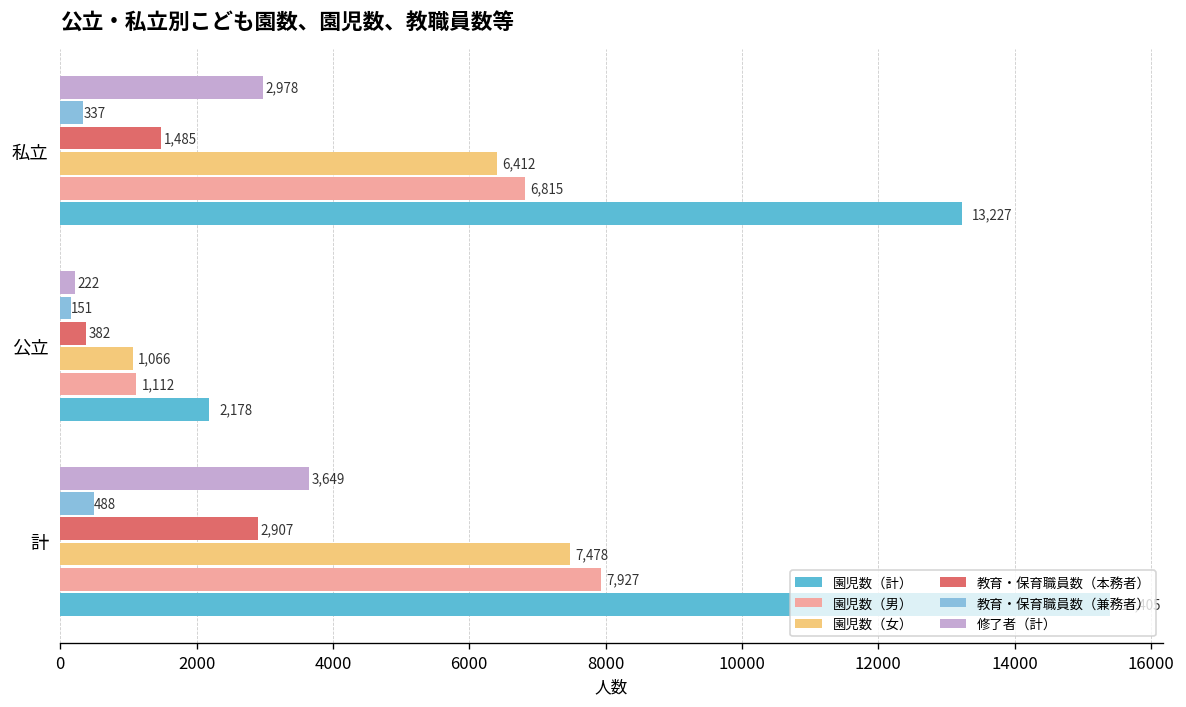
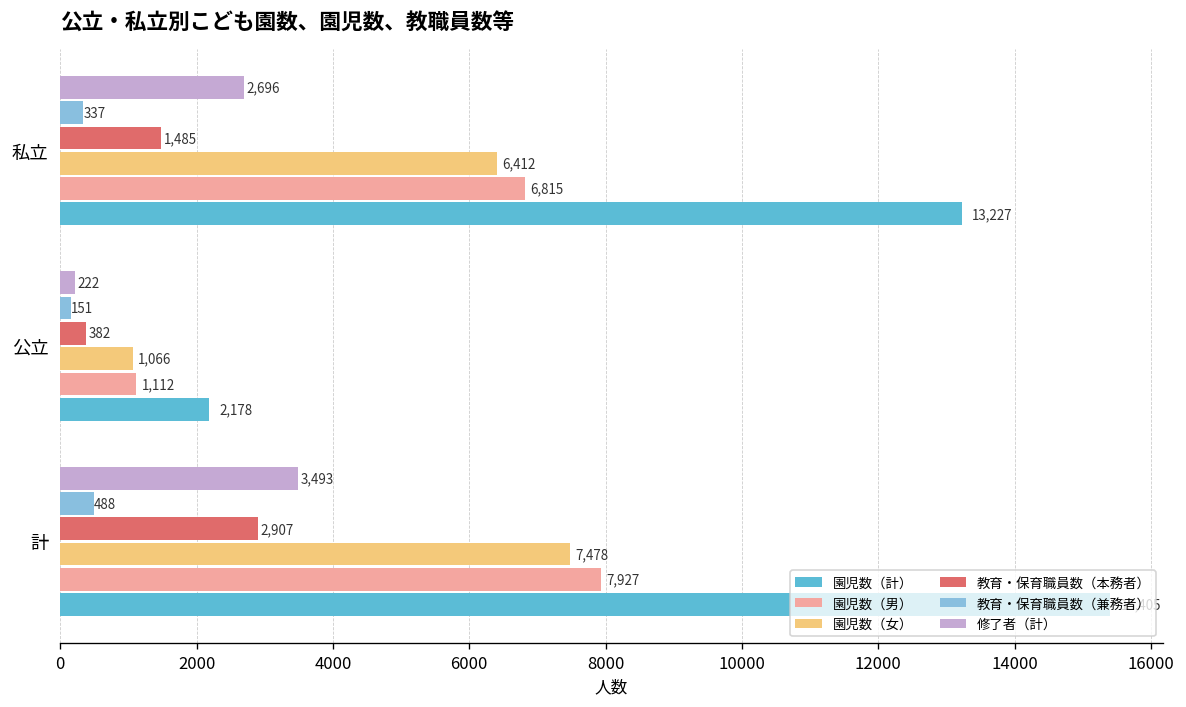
  {
    "教育・保育職員数（本務者）": {
      "私立": "1,485",
      "公立": "382",
      "計": "2,907"
    },
    "修了者（計）": {
-     "私立": "2,978",
+     "私立": "2,696",
      "公立": "222",
-     "計": "3,649"
+     "計": "3,493"
    }
  }
